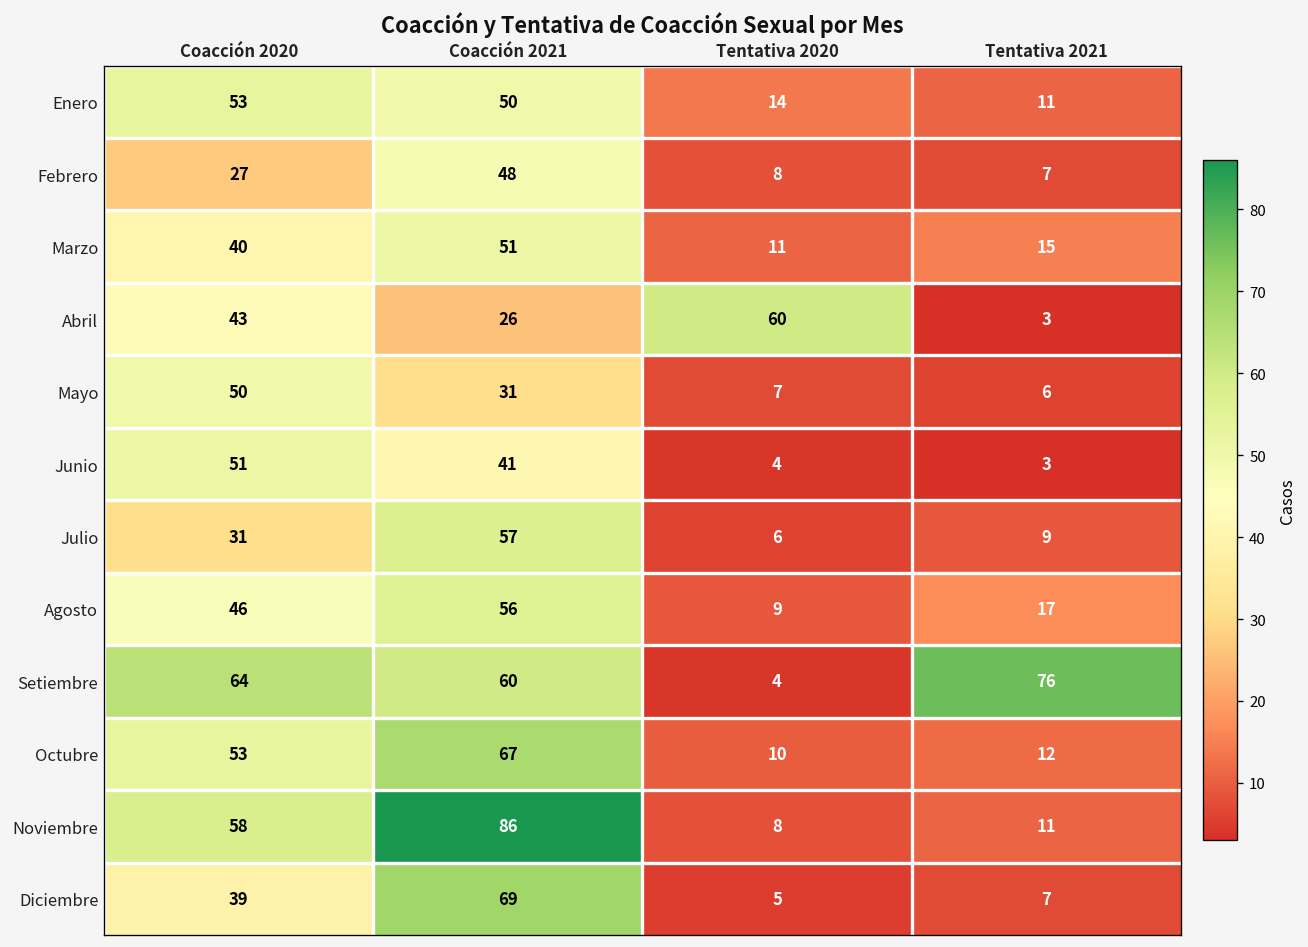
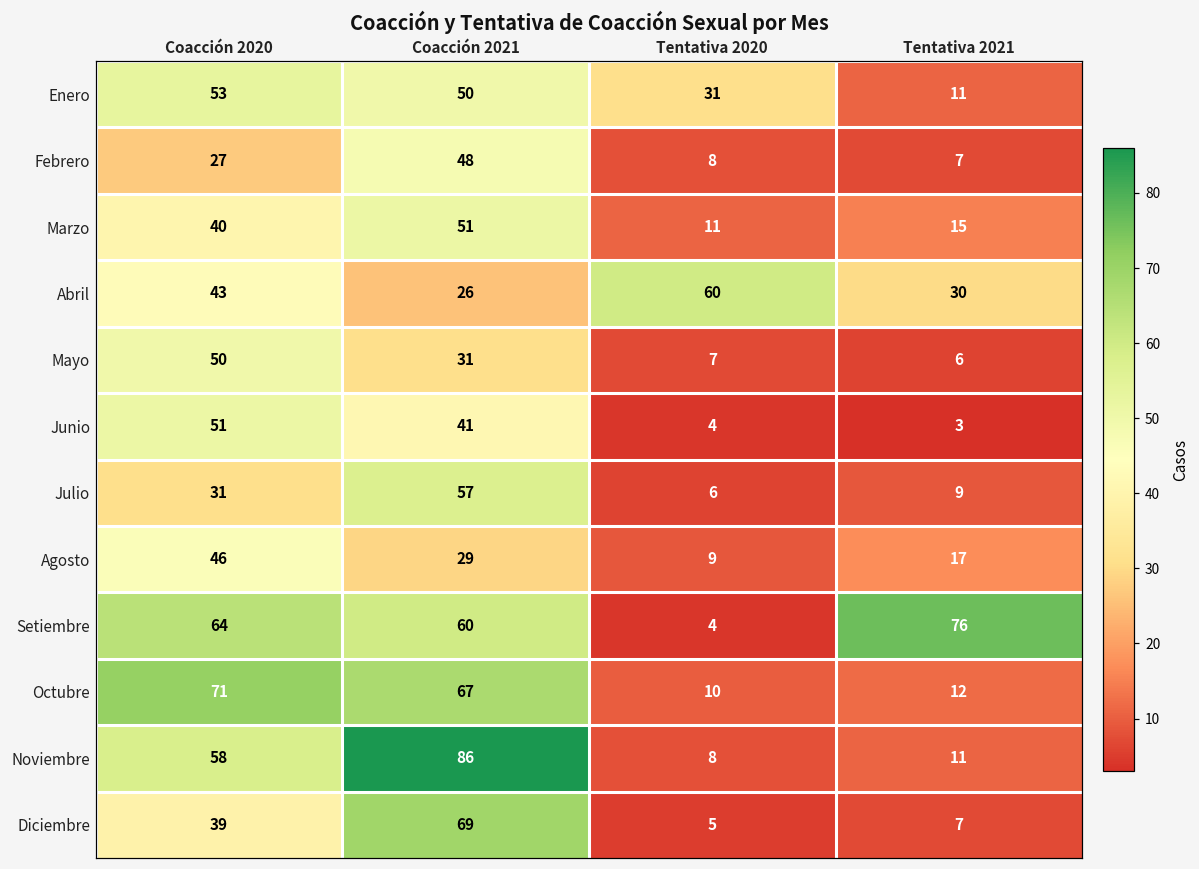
  {
    "Enero": {
      "Coacción 2020": 53,
      "Coacción 2021": 50,
-     "Tentativa 2020": 14,
+     "Tentativa 2020": 31,
      "Tentativa 2021": 11
    },
    "Febrero": {
      "Coacción 2020": 27,
      "Coacción 2021": 48,
      "Tentativa 2020": 8,
      "Tentativa 2021": 7
    },
    "Marzo": {
      "Coacción 2020": 40,
      "Coacción 2021": 51,
      "Tentativa 2020": 11,
      "Tentativa 2021": 15
    },
    "Abril": {
      "Coacción 2020": 43,
      "Coacción 2021": 26,
      "Tentativa 2020": 60,
-     "Tentativa 2021": 3
+     "Tentativa 2021": 30
    },
    "Mayo": {
      "Coacción 2020": 50,
      "Coacción 2021": 31,
      "Tentativa 2020": 7,
      "Tentativa 2021": 6
    },
    "Junio": {
      "Coacción 2020": 51,
      "Coacción 2021": 41,
      "Tentativa 2020": 4,
      "Tentativa 2021": 3
    },
    "Julio": {
      "Coacción 2020": 31,
      "Coacción 2021": 57,
      "Tentativa 2020": 6,
      "Tentativa 2021": 9
    },
    "Agosto": {
      "Coacción 2020": 46,
-     "Coacción 2021": 56,
+     "Coacción 2021": 29,
      "Tentativa 2020": 9,
      "Tentativa 2021": 17
    },
    "Setiembre": {
      "Coacción 2020": 64,
      "Coacción 2021": 60,
      "Tentativa 2020": 4,
      "Tentativa 2021": 76
    },
    "Octubre": {
-     "Coacción 2020": 53,
+     "Coacción 2020": 71,
      "Coacción 2021": 67,
      "Tentativa 2020": 10,
      "Tentativa 2021": 12
    },
    "Noviembre": {
      "Coacción 2020": 58,
      "Coacción 2021": 86,
      "Tentativa 2020": 8,
      "Tentativa 2021": 11
    },
    "Diciembre": {
      "Coacción 2020": 39,
      "Coacción 2021": 69,
      "Tentativa 2020": 5,
      "Tentativa 2021": 7
    }
  }
